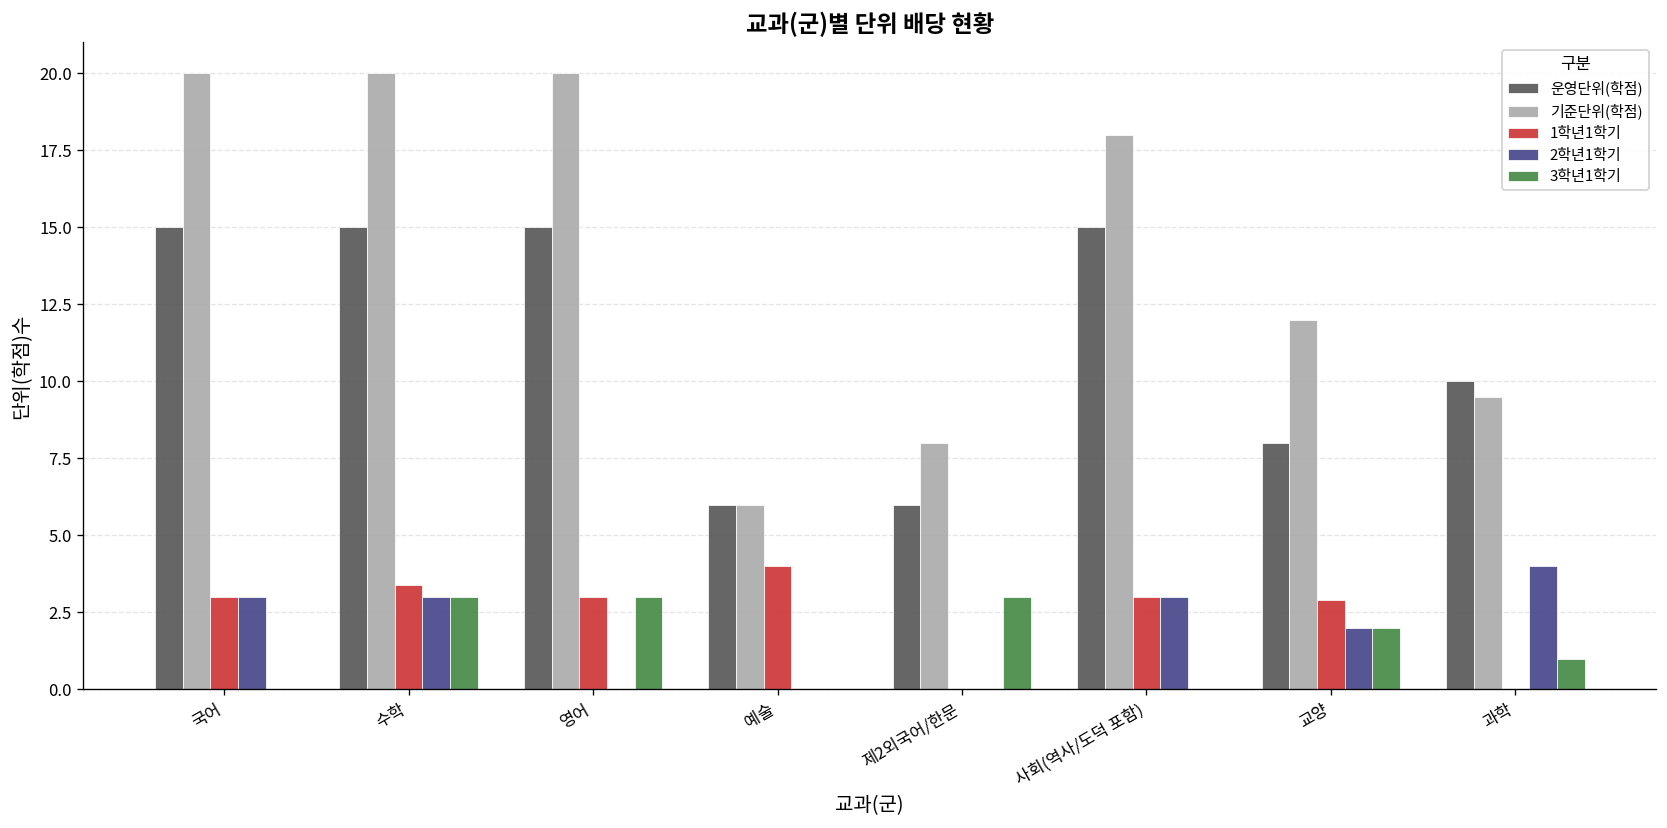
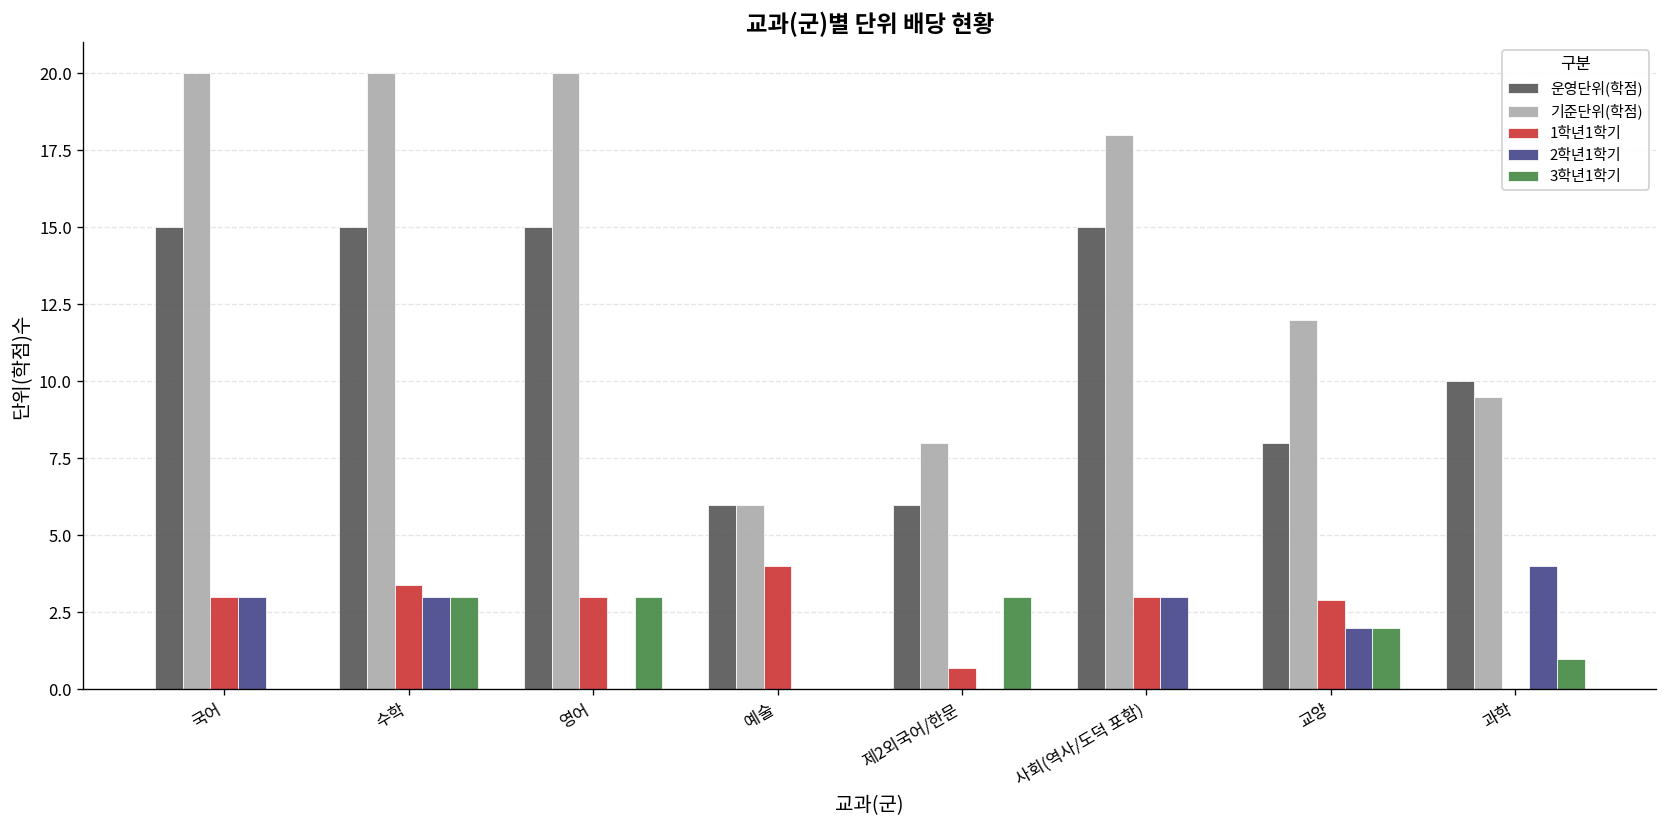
  {
    "기준단위(학점)": {
      "국어": 20.0,
      "수학": 20.0,
      "영어": 20.0,
      "예술": 6.0,
      "제2외국어/한문": 8.0,
      "사회(역사/도덕 포함)": 18.0,
      "교양": 12.0,
      "과학": 9.5
    },
    "1학년1학기": {
      "국어": 3.0,
      "수학": 3.4,
      "영어": 3.0,
      "예술": 4.0,
-     "제2외국어/한문": 0.0,
+     "제2외국어/한문": 0.7,
      "사회(역사/도덕 포함)": 3.0,
      "교양": 2.9,
      "과학": 0.0
    }
  }
